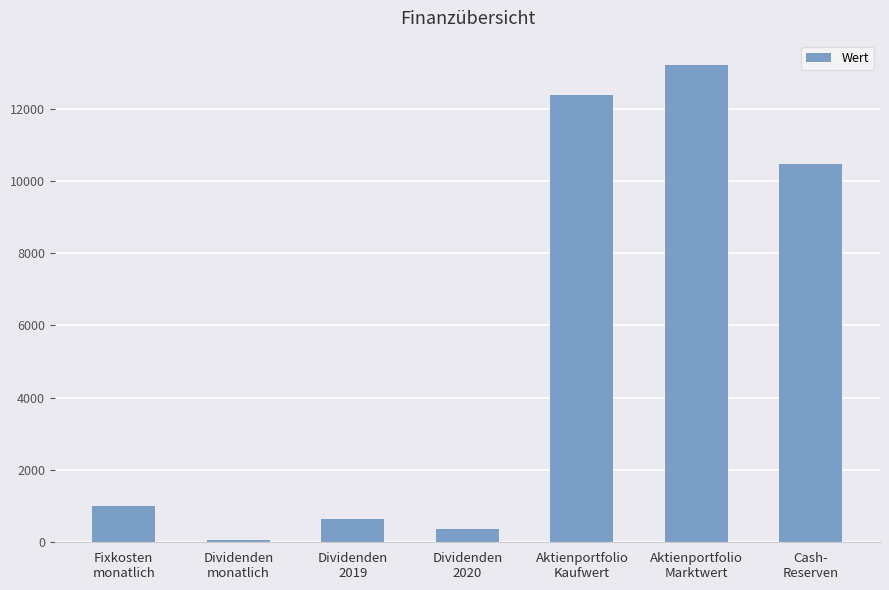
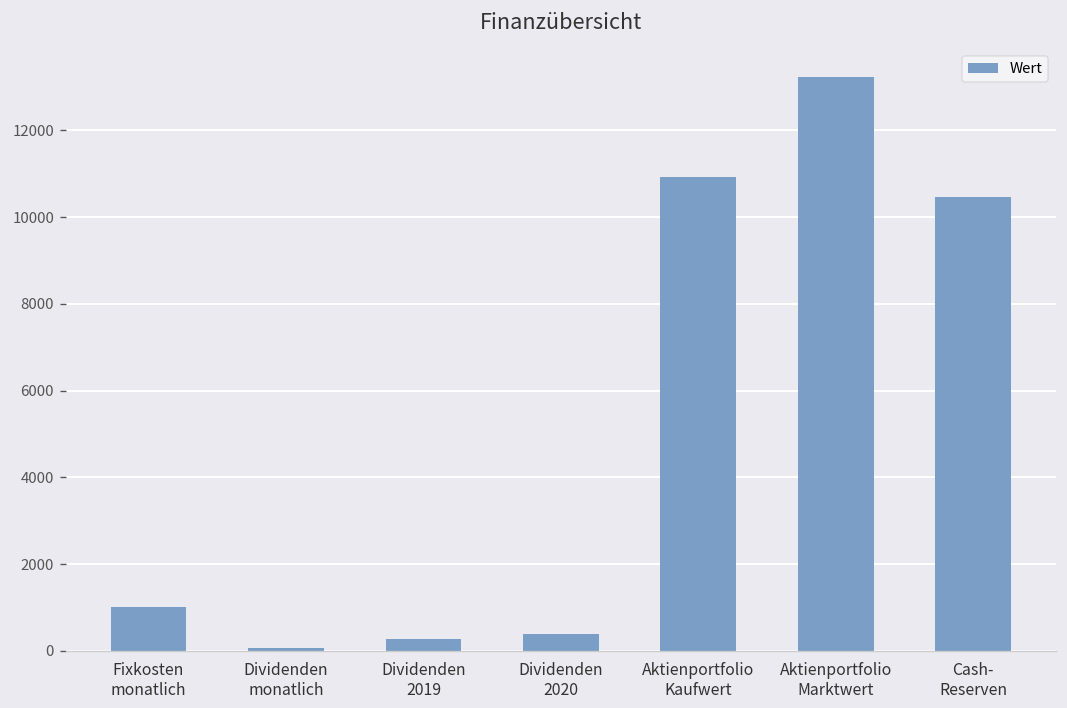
  {
    "Fixkosten monatlich": 1000,
-   "Dividenden 2019": 600,
+   "Dividenden 2019": 300,
    "Dividenden 2020": 400,
-   "Aktienportfolio Kaufwert": 12400,
+   "Aktienportfolio Kaufwert": 10900,
    "Aktienportfolio Marktwert": 13200,
    "Cash- Reserven": 10500
  }
